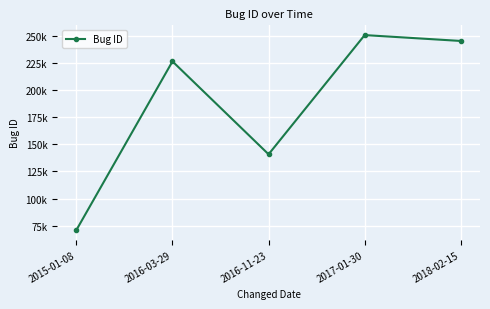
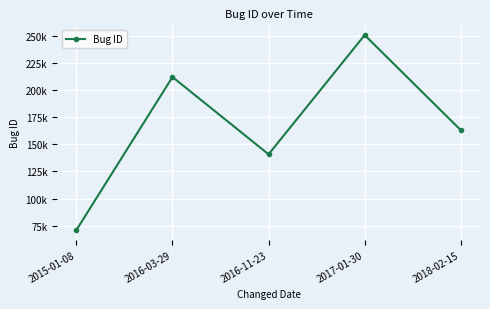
  {
    "2015-01-08": 71000,
-   "2016-03-29": 227000,
+   "2016-03-29": 212000,
    "2016-11-23": 141000,
    "2017-01-30": 251000,
-   "2018-02-15": 245000
+   "2018-02-15": 163000
  }
